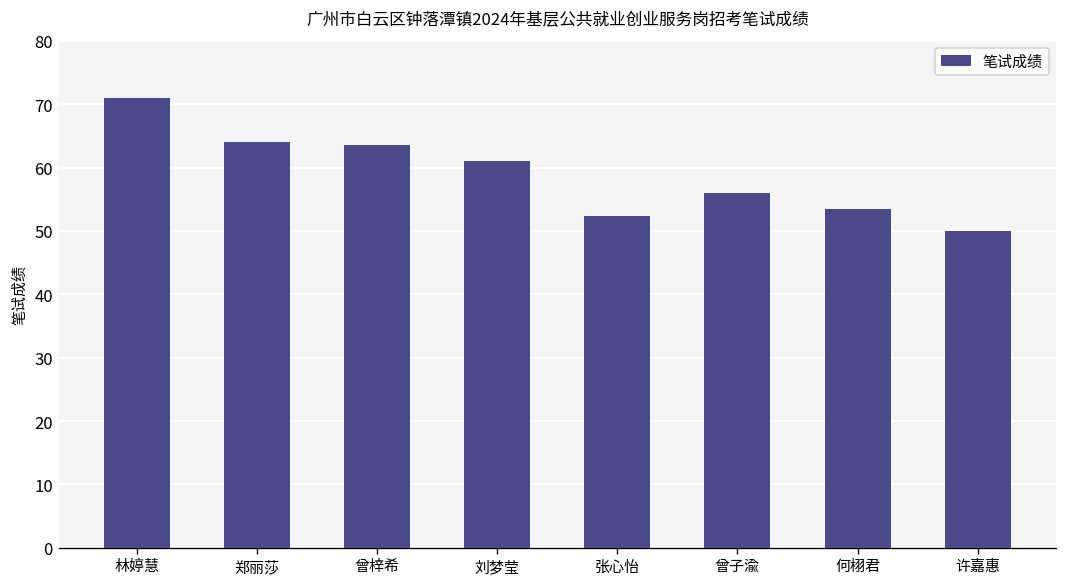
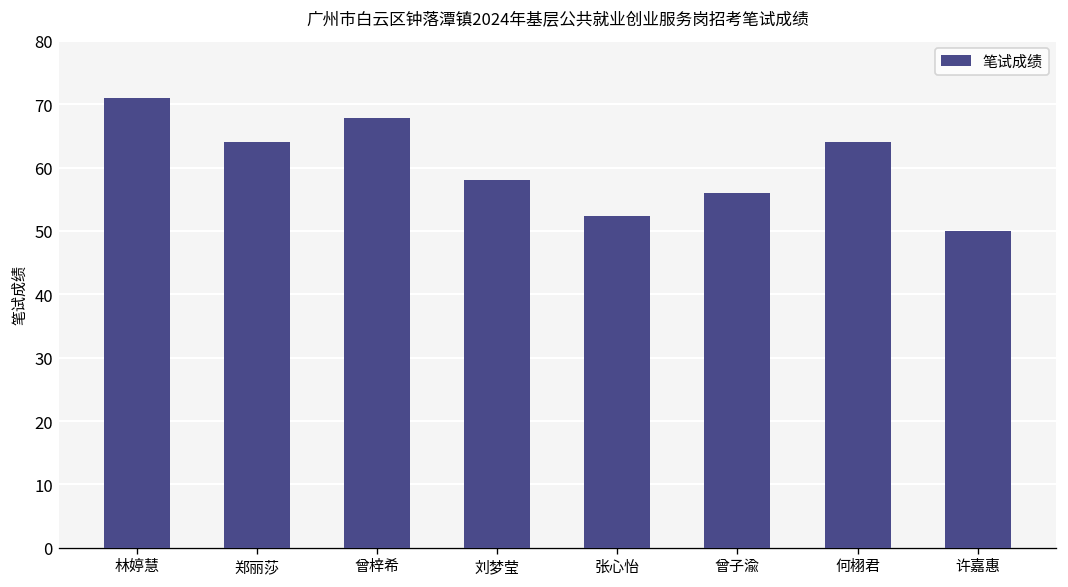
  {
    "林婷慧": 71,
    "郑丽莎": 64,
-   "曾梓希": 64,
-   "刘梦莹": 61,
+   "曾梓希": 68,
+   "刘梦莹": 58,
    "张心怡": 52,
    "曾子渝": 56,
-   "何栩君": 54,
+   "何栩君": 64,
    "许嘉惠": 50
  }
